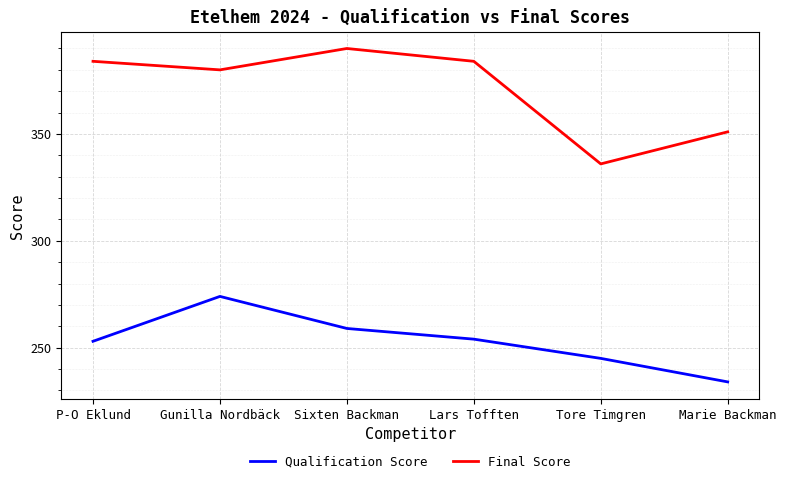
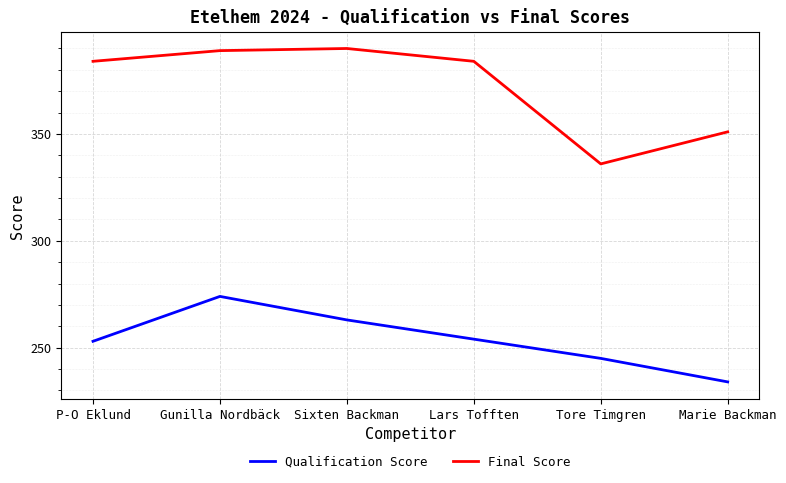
  {
    "Qualification Score": {
      "P-O Eklund": 253,
      "Gunilla Nordbäck": 274,
-     "Sixten Backman": 259,
+     "Sixten Backman": 263,
      "Lars Tofften": 254,
      "Tore Timgren": 245,
      "Marie Backman": 234
    },
    "Final Score": {
      "P-O Eklund": 384,
-     "Gunilla Nordbäck": 380,
+     "Gunilla Nordbäck": 389,
      "Sixten Backman": 390,
      "Lars Tofften": 384,
      "Tore Timgren": 336,
      "Marie Backman": 351
    }
  }
